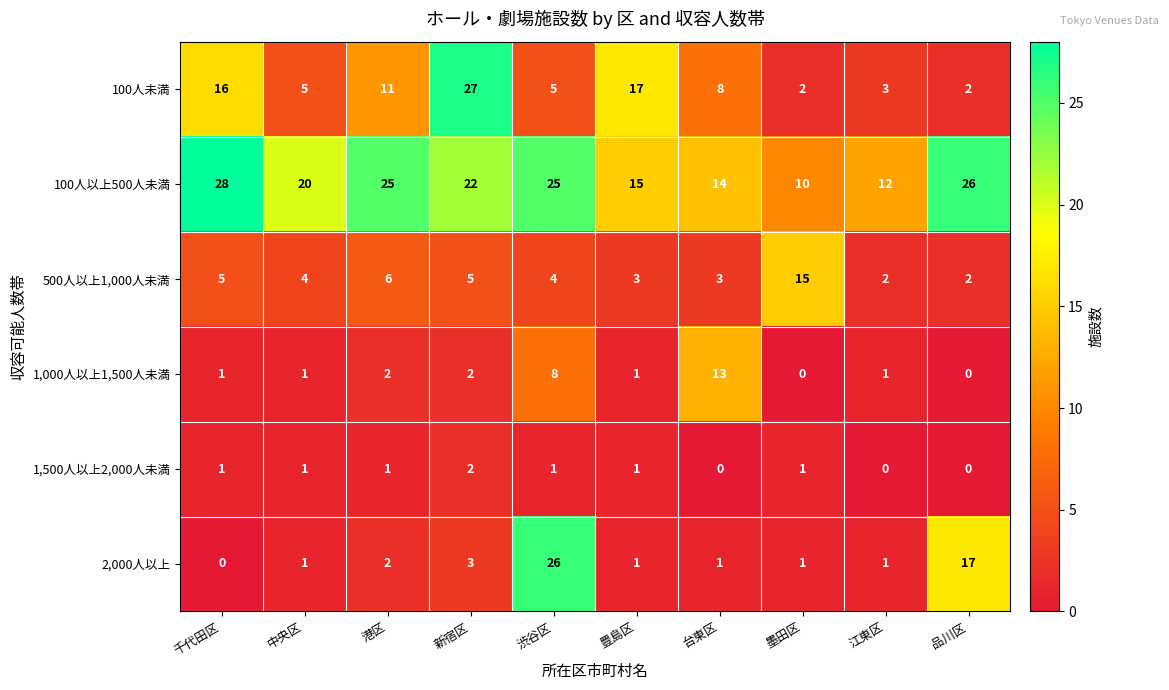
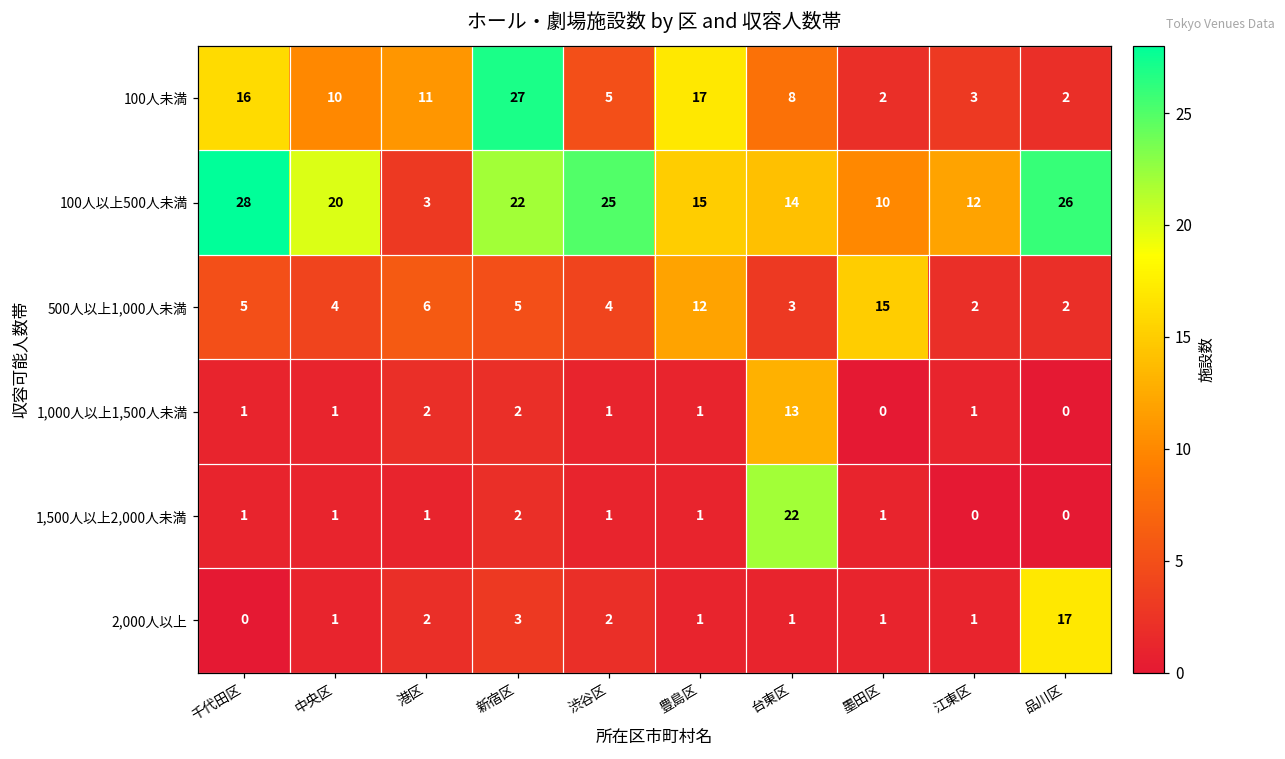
  {
    "100人未満": {
      "千代田区": 16,
-     "中央区": 5,
+     "中央区": 10,
      "港区": 11,
      "新宿区": 27,
      "渋谷区": 5,
      "豊島区": 17,
      "台東区": 8,
      "墨田区": 2,
      "江東区": 3,
      "品川区": 2
    },
    "100人以上500人未満": {
      "千代田区": 28,
      "中央区": 20,
-     "港区": 25,
+     "港区": 3,
      "新宿区": 22,
      "渋谷区": 25,
      "豊島区": 15,
      "台東区": 14,
      "墨田区": 10,
      "江東区": 12,
      "品川区": 26
    },
    "500人以上1,000人未満": {
      "千代田区": 5,
      "中央区": 4,
      "港区": 6,
      "新宿区": 5,
      "渋谷区": 4,
-     "豊島区": 3,
+     "豊島区": 12,
      "台東区": 3,
      "墨田区": 15,
      "江東区": 2,
      "品川区": 2
    },
    "1,000人以上1,500人未満": {
      "千代田区": 1,
      "中央区": 1,
      "港区": 2,
      "新宿区": 2,
-     "渋谷区": 8,
+     "渋谷区": 1,
      "豊島区": 1,
      "台東区": 13,
      "墨田区": 0,
      "江東区": 1,
      "品川区": 0
    },
    "1,500人以上2,000人未満": {
      "千代田区": 1,
      "中央区": 1,
      "港区": 1,
      "新宿区": 2,
      "渋谷区": 1,
      "豊島区": 1,
-     "台東区": 0,
+     "台東区": 22,
      "墨田区": 1,
      "江東区": 0,
      "品川区": 0
    },
    "2,000人以上": {
      "千代田区": 0,
      "中央区": 1,
      "港区": 2,
      "新宿区": 3,
-     "渋谷区": 26,
+     "渋谷区": 2,
      "豊島区": 1,
      "台東区": 1,
      "墨田区": 1,
      "江東区": 1,
      "品川区": 17
    }
  }
